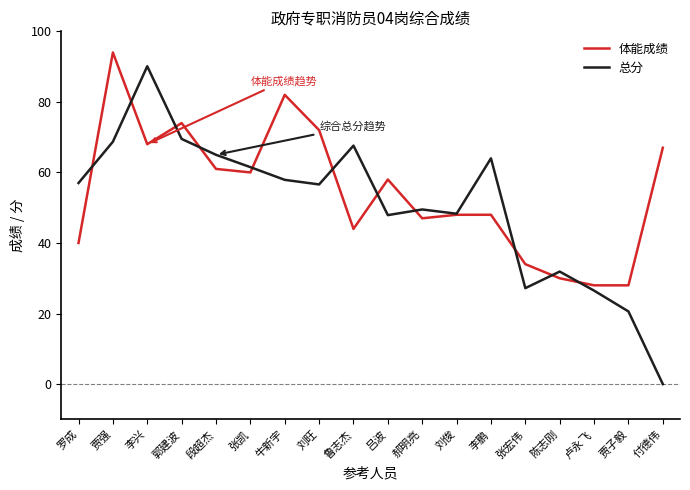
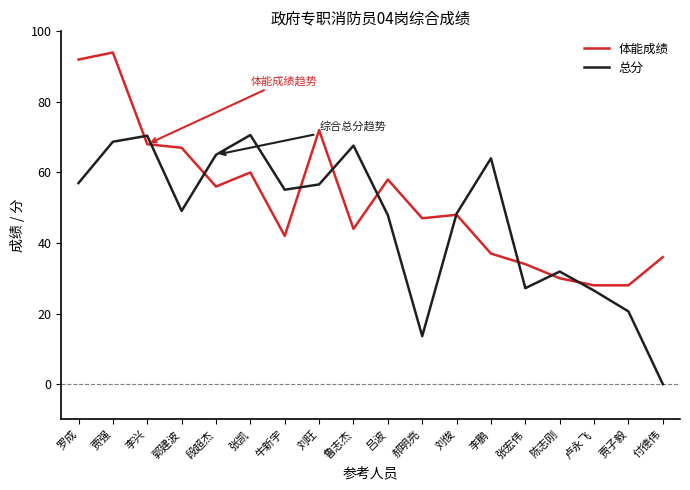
  {
    "体能成绩": {
-     "罗成": 40,
+     "罗成": 92,
      "贾强": 94,
      "李兴": 68,
-     "郭建波": 74,
-     "段超杰": 61,
+     "郭建波": 67,
+     "段超杰": 56,
      "张凯": 60,
-     "牛新宇": 82,
+     "牛新宇": 42,
      "刘旺": 72,
      "鲁志杰": 44,
      "吕波": 58,
      "郝明亮": 47,
-     "李鹏": 48,
+     "李鹏": 37,
      "张宏伟": 34,
      "陈志刚": 30,
      "卢永飞": 28,
      "贾子毅": 28,
-     "付德伟": 67
+     "付德伟": 36
    },
    "总分": {
      "罗成": 57,
      "贾强": 69,
-     "李兴": 90,
-     "郭建波": 70,
+     "李兴": 70,
+     "郭建波": 49,
      "段超杰": 65,
-     "张凯": 62,
-     "牛新宇": 58,
+     "张凯": 71,
+     "牛新宇": 55,
      "刘旺": 57,
      "鲁志杰": 68,
      "吕波": 48,
-     "郝明亮": 50,
+     "郝明亮": 14,
      "李鹏": 64,
      "张宏伟": 27,
      "陈志刚": 32,
      "卢永飞": 27,
      "贾子毅": 21,
      "付德伟": 0
    }
  }
